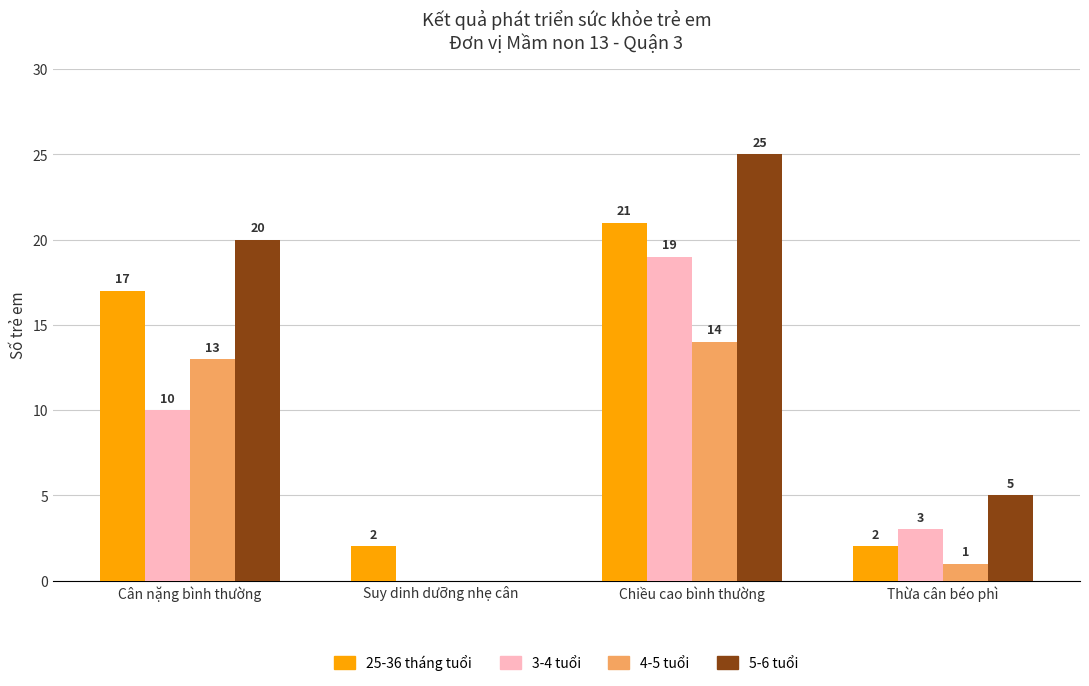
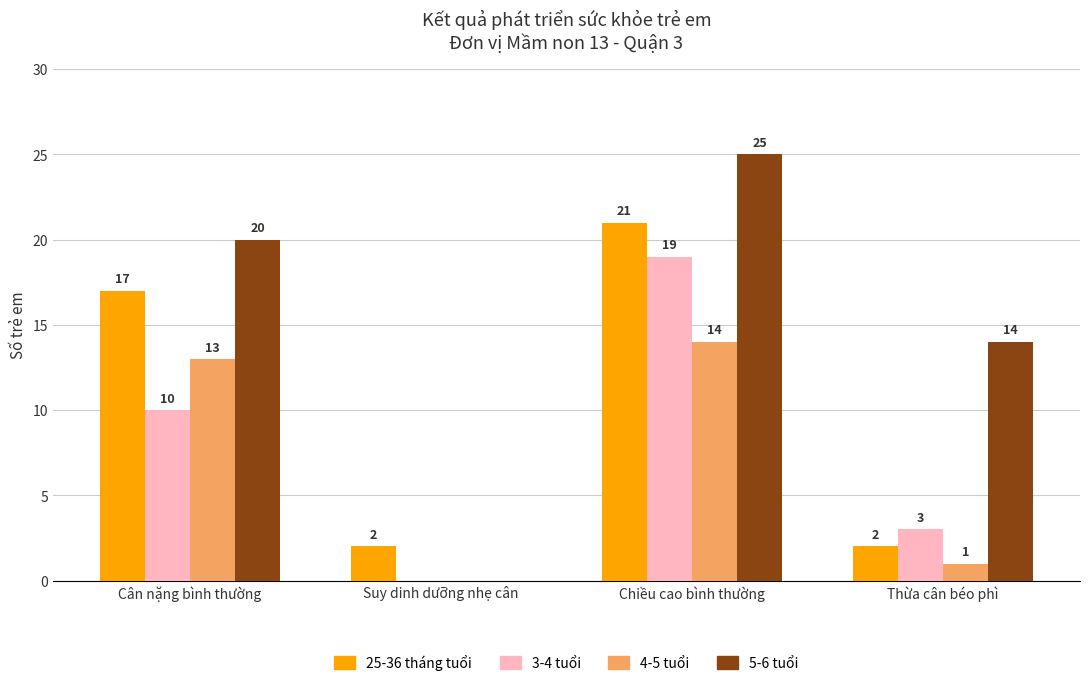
  {
    "25-36 tháng tuổi": {
      "Cân nặng bình thường": 17,
      "Suy dinh dưỡng nhẹ cân": 2,
      "Chiều cao bình thường": 21,
      "Thừa cân béo phì": 2
    },
    "3-4 tuổi": {
      "Cân nặng bình thường": 10,
      "Chiều cao bình thường": 19,
      "Thừa cân béo phì": 3
    },
    "4-5 tuổi": {
      "Cân nặng bình thường": 13,
      "Chiều cao bình thường": 14,
      "Thừa cân béo phì": 1
    },
    "5-6 tuổi": {
      "Cân nặng bình thường": 20,
      "Chiều cao bình thường": 25,
-     "Thừa cân béo phì": 5
+     "Thừa cân béo phì": 14
    }
  }
